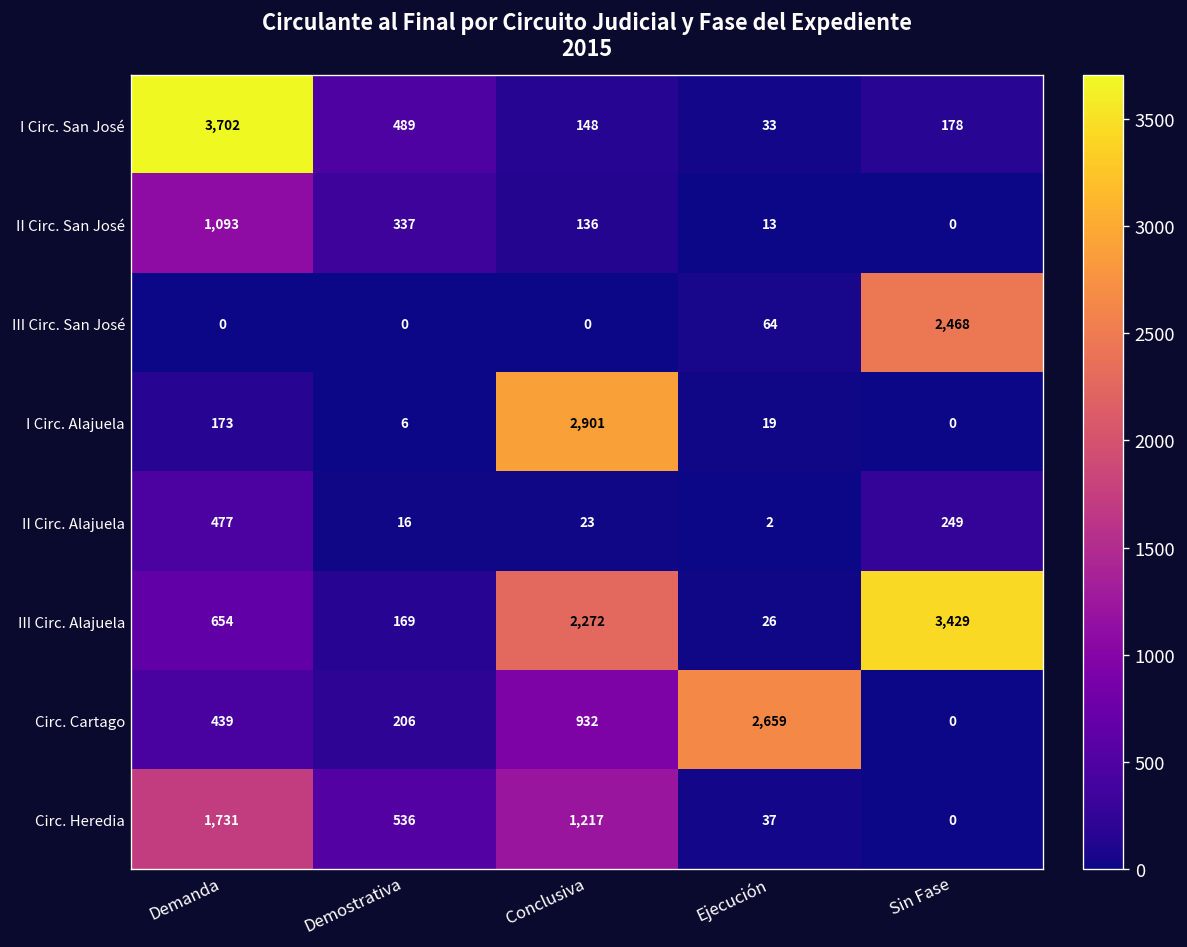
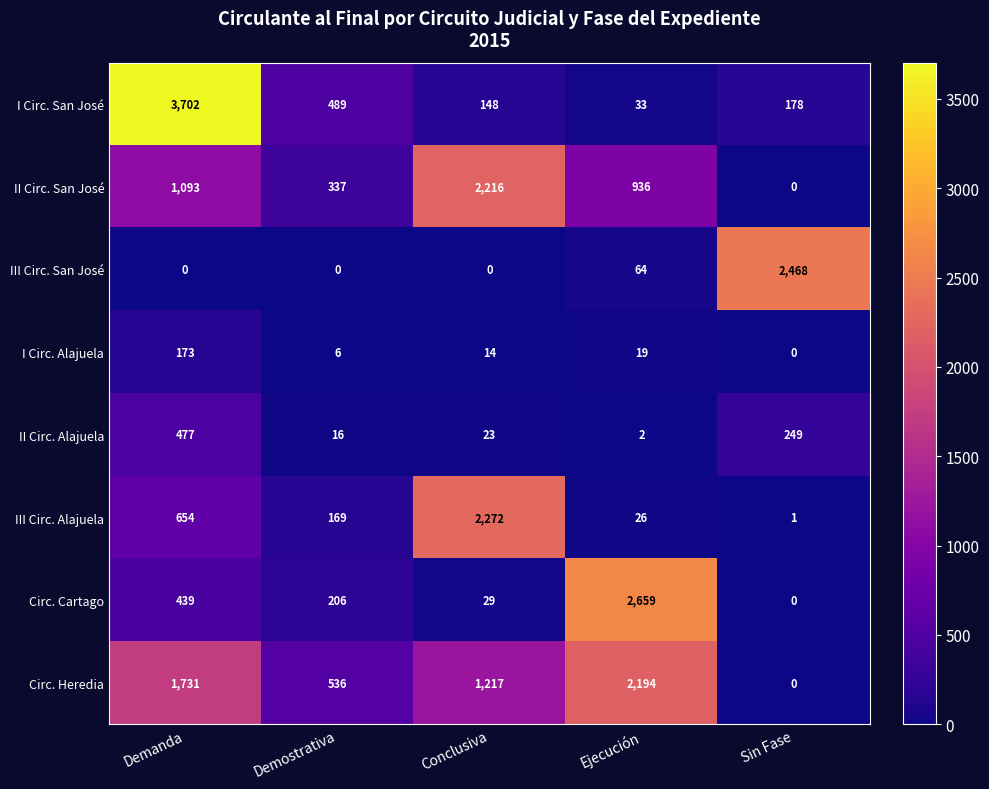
  {
    "I Circ. San José": {
      "Demanda": "3,702",
      "Demostrativa": "489",
      "Conclusiva": "148",
      "Ejecución": "33",
      "Sin Fase": "178"
    },
    "II Circ. San José": {
      "Demanda": "1,093",
      "Demostrativa": "337",
-     "Conclusiva": "136",
-     "Ejecución": "13",
+     "Conclusiva": "2,216",
+     "Ejecución": "936",
      "Sin Fase": "0"
    },
    "III Circ. San José": {
      "Demanda": "0",
      "Demostrativa": "0",
      "Conclusiva": "0",
      "Ejecución": "64",
      "Sin Fase": "2,468"
    },
    "I Circ. Alajuela": {
      "Demanda": "173",
      "Demostrativa": "6",
-     "Conclusiva": "2,901",
+     "Conclusiva": "14",
      "Ejecución": "19",
      "Sin Fase": "0"
    },
    "II Circ. Alajuela": {
      "Demanda": "477",
      "Demostrativa": "16",
      "Conclusiva": "23",
      "Ejecución": "2",
      "Sin Fase": "249"
    },
    "III Circ. Alajuela": {
      "Demanda": "654",
      "Demostrativa": "169",
      "Conclusiva": "2,272",
      "Ejecución": "26",
-     "Sin Fase": "3,429"
+     "Sin Fase": "1"
    },
    "Circ. Cartago": {
      "Demanda": "439",
      "Demostrativa": "206",
-     "Conclusiva": "932",
+     "Conclusiva": "29",
      "Ejecución": "2,659",
      "Sin Fase": "0"
    },
    "Circ. Heredia": {
      "Demanda": "1,731",
      "Demostrativa": "536",
      "Conclusiva": "1,217",
-     "Ejecución": "37",
+     "Ejecución": "2,194",
      "Sin Fase": "0"
    }
  }
